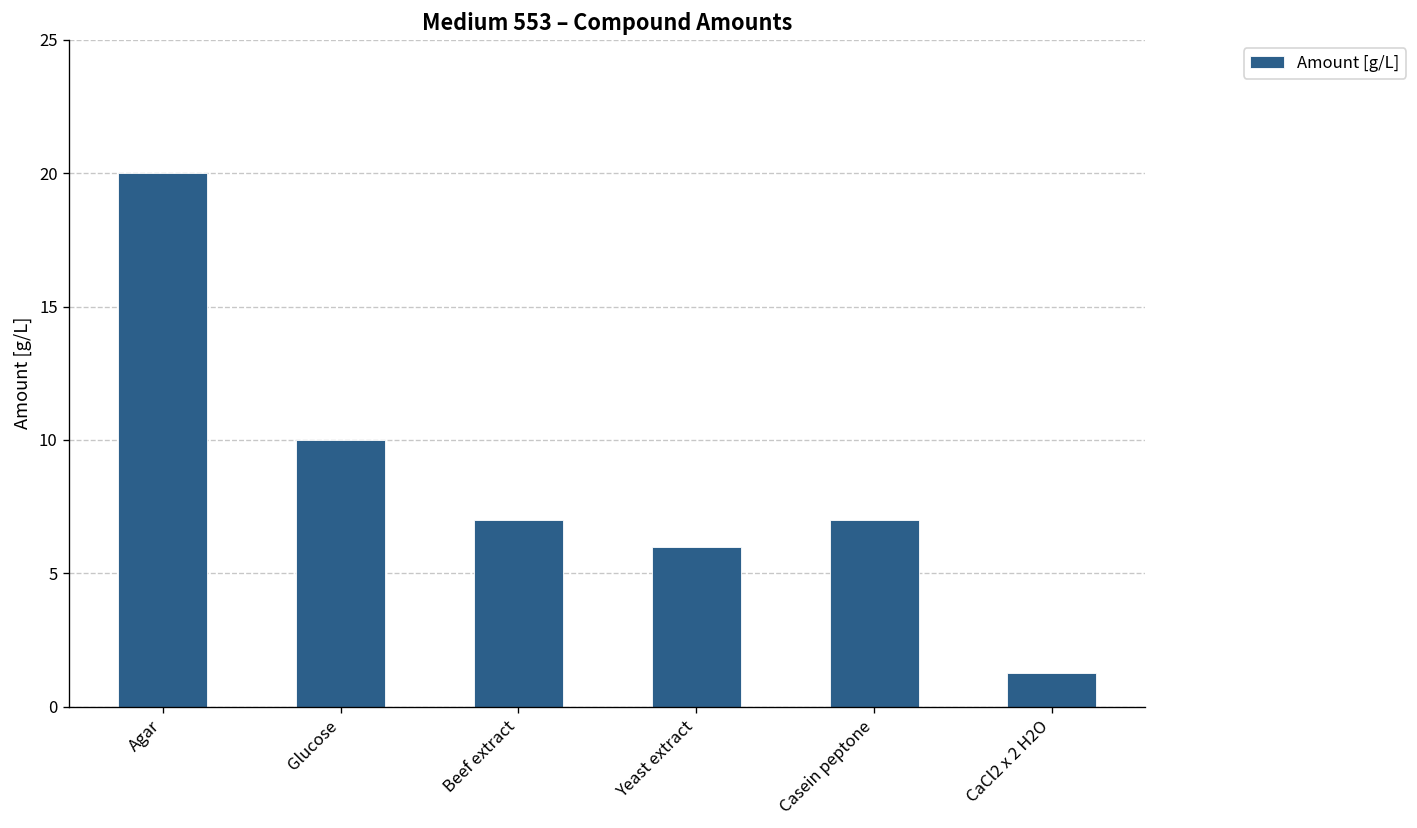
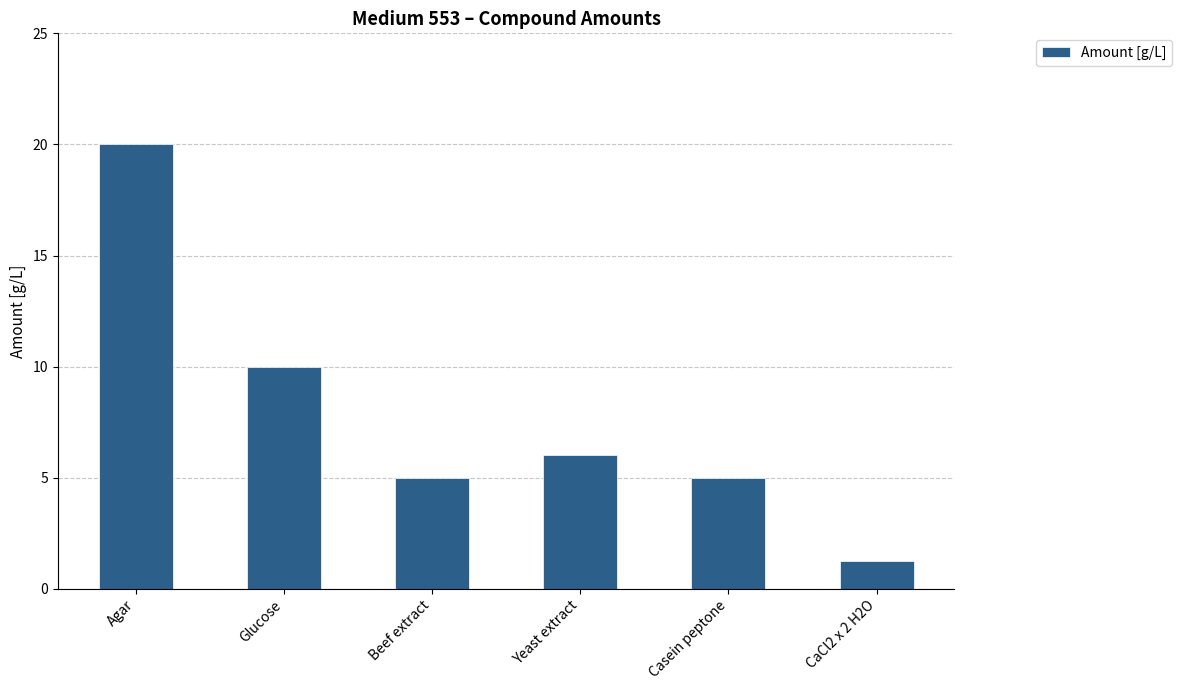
  {
    "Agar": 20,
    "Glucose": 10,
-   "Beef extract": 7,
+   "Beef extract": 5,
    "Yeast extract": 6,
-   "Casein peptone": 7,
+   "Casein peptone": 5,
    "CaCl2 x 2 H2O": 1.2
  }
